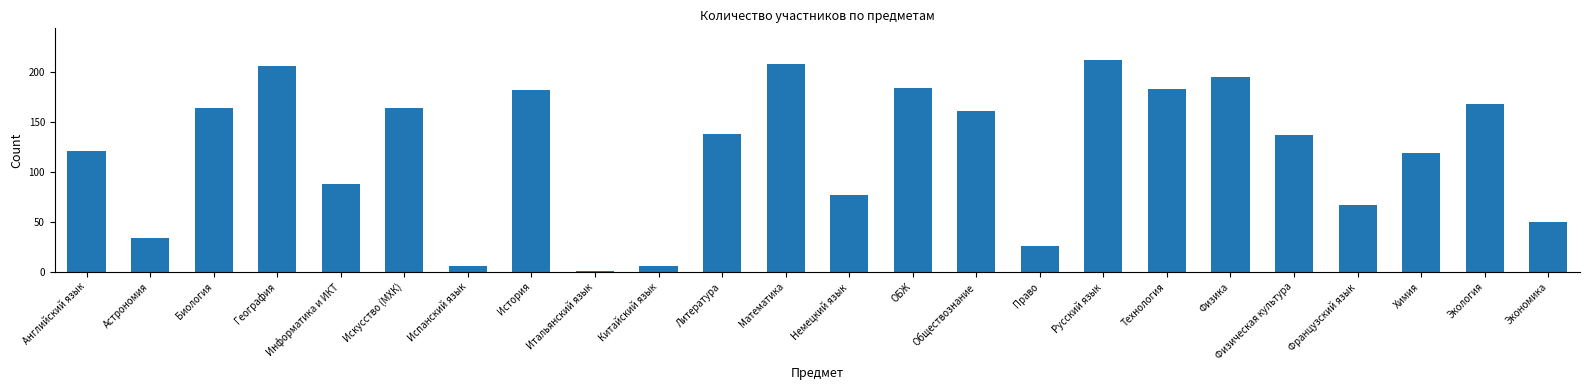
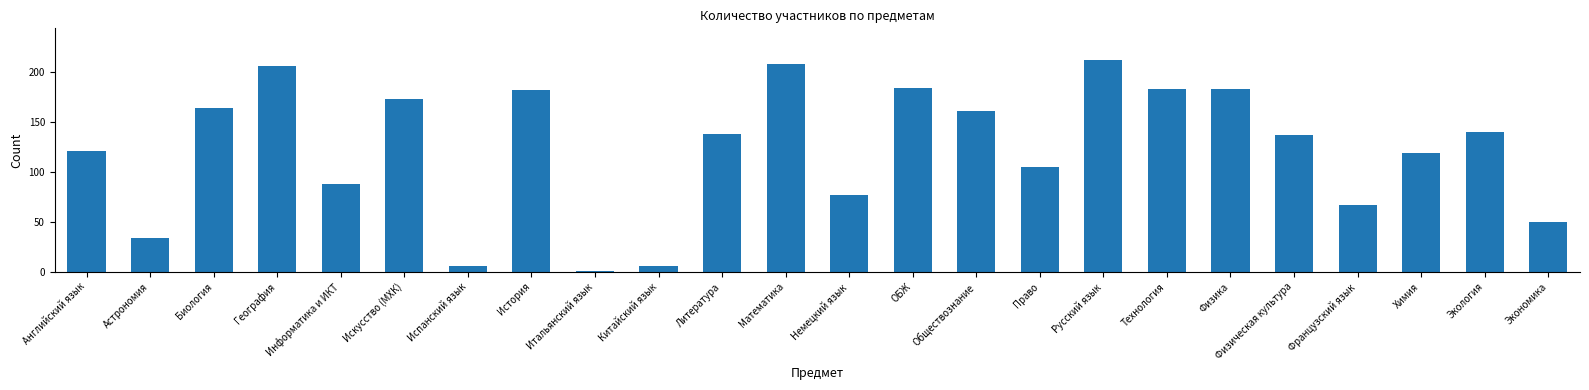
  {
    "Английский язык": 120,
    "Астрономия": 30,
    "Биология": 160,
    "География": 210,
    "Информатика и ИКТ": 90,
-   "Искусство (МХК)": 160,
+   "Искусство (МХК)": 170,
    "Испанский язык": 10,
    "История": 180,
    "Китайский язык": 10,
    "Литература": 140,
    "Математика": 210,
    "Немецкий язык": 80,
    "ОБЖ": 180,
    "Обществознание": 160,
-   "Право": 30,
+   "Право": 110,
    "Русский язык": 210,
    "Технология": 180,
-   "Физика": 200,
+   "Физика": 180,
    "Физическая культура": 140,
    "Французский язык": 70,
    "Химия": 120,
-   "Экология": 170,
+   "Экология": 140,
    "Экономика": 50
  }
